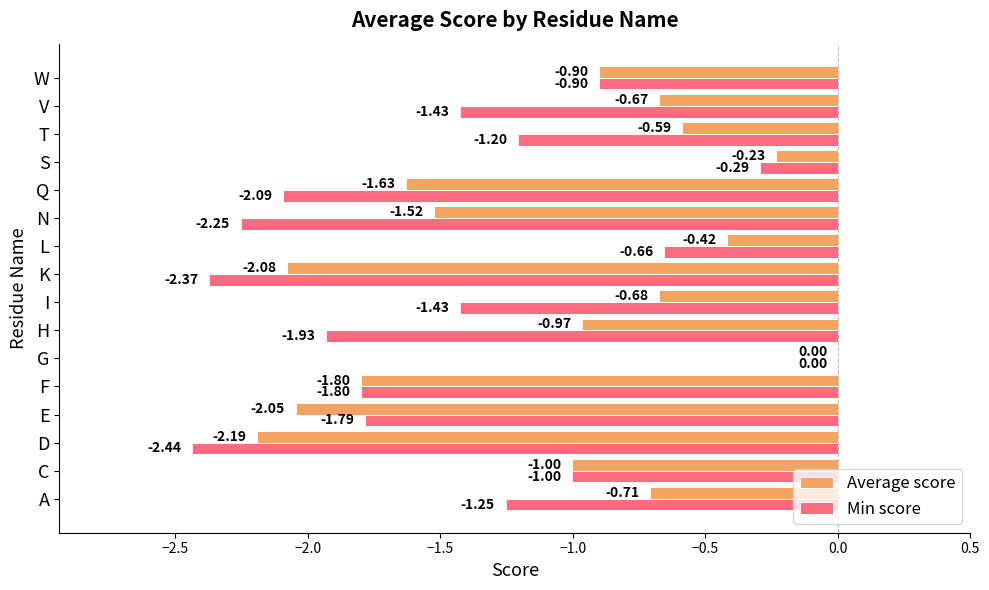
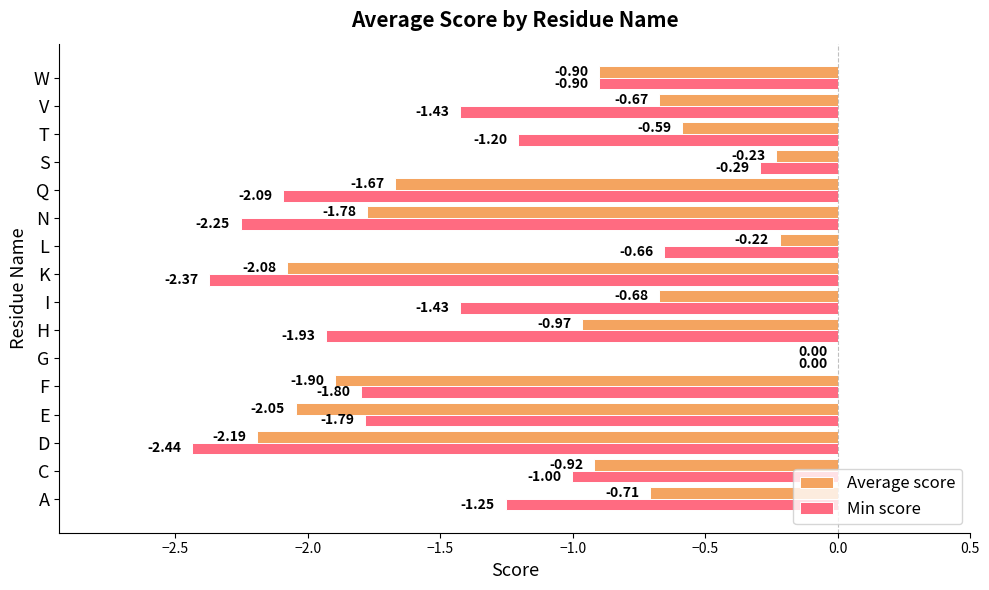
  {
    "Average score": {
      "V": -0.67,
      "T": -0.59,
      "S": -0.23,
-     "Q": -1.63,
-     "N": -1.52,
-     "L": -0.42,
+     "Q": -1.67,
+     "N": -1.78,
+     "L": -0.22,
      "K": -2.08,
      "I": -0.68,
      "H": -0.97,
-     "F": -1.80,
+     "F": -1.90,
      "E": -2.05,
      "D": -2.19,
-     "C": -1.00,
+     "C": -0.92,
      "A": -0.71
    },
    "Min score": {
      "V": -1.43,
      "T": -1.20,
      "S": -0.29,
      "Q": -2.09,
      "N": -2.25,
      "L": -0.66,
      "K": -2.37,
      "I": -1.43,
      "H": -1.93,
      "E": -1.79,
      "D": -2.44,
      "A": -1.25
    }
  }
